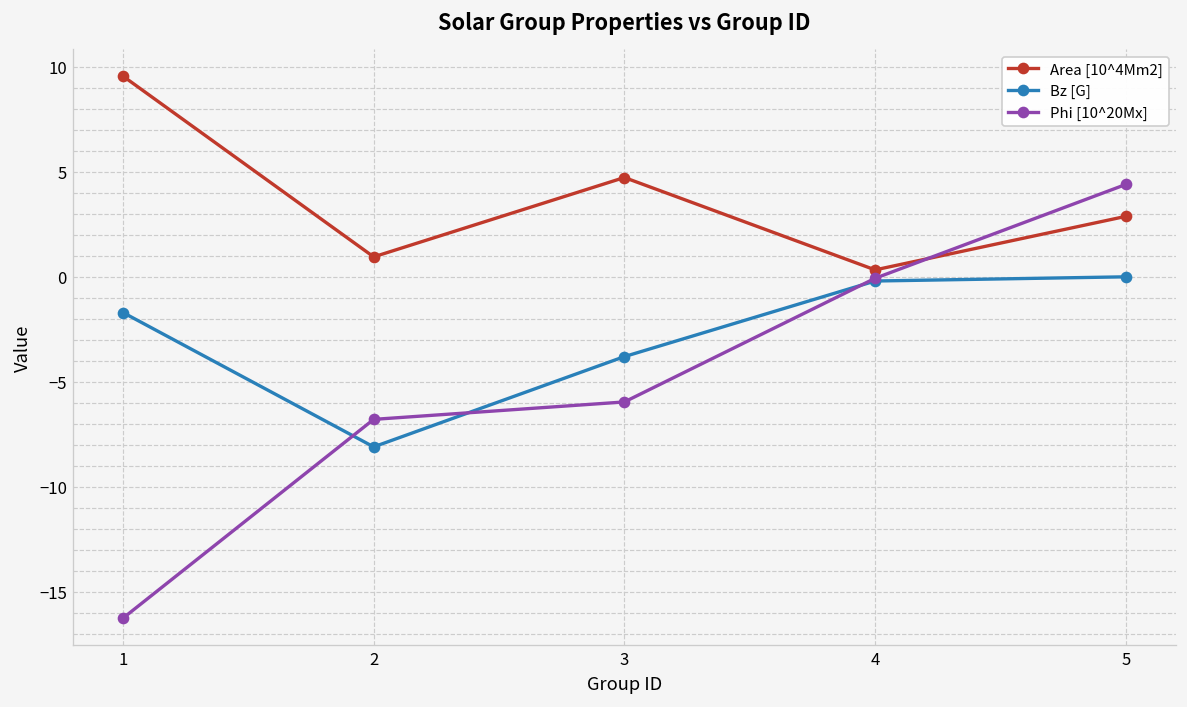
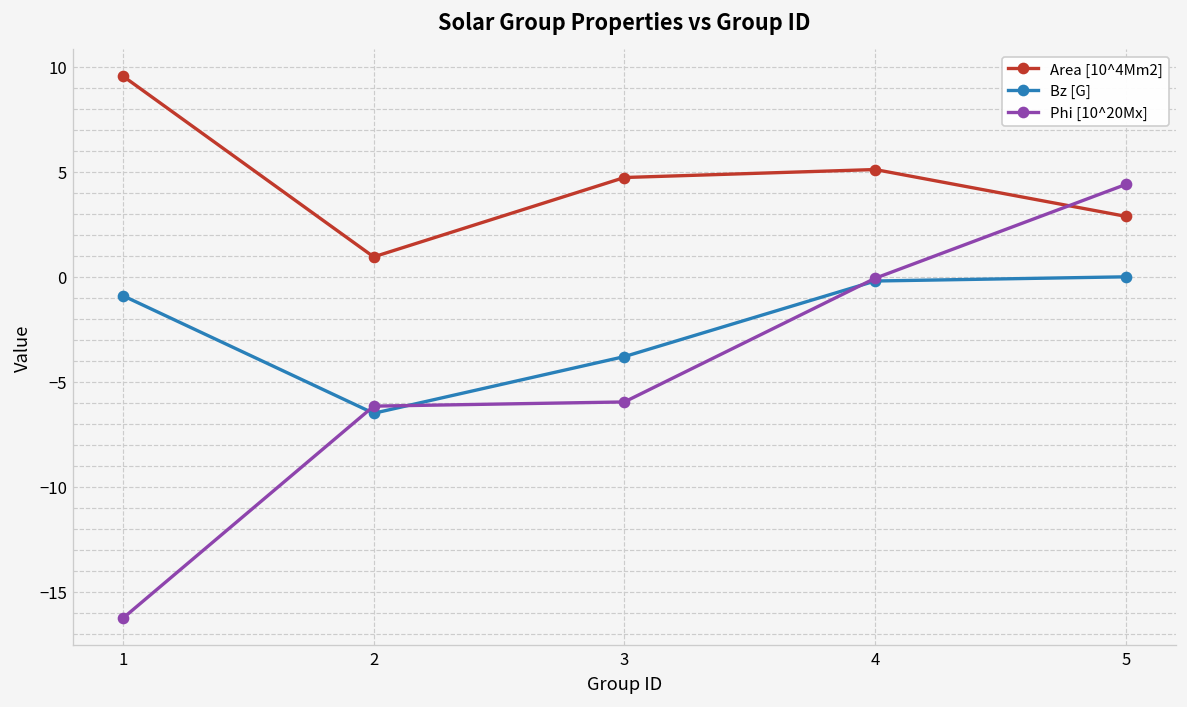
  {
    "Area [10^4Mm2]": {
      "1": 9.6,
      "2": 1.0,
      "3": 4.7,
-     "4": 0.3,
+     "4": 5.1,
      "5": 2.9
    },
    "Bz [G]": {
-     "1": -1.7,
-     "2": -8.1,
+     "1": -0.9,
+     "2": -6.5,
      "3": -3.8,
      "5": 0.0
    },
    "Phi [10^20Mx]": {
      "1": -16.3,
-     "2": -6.8,
+     "2": -6.2,
      "3": -6.0,
      "5": 4.4
    }
  }
